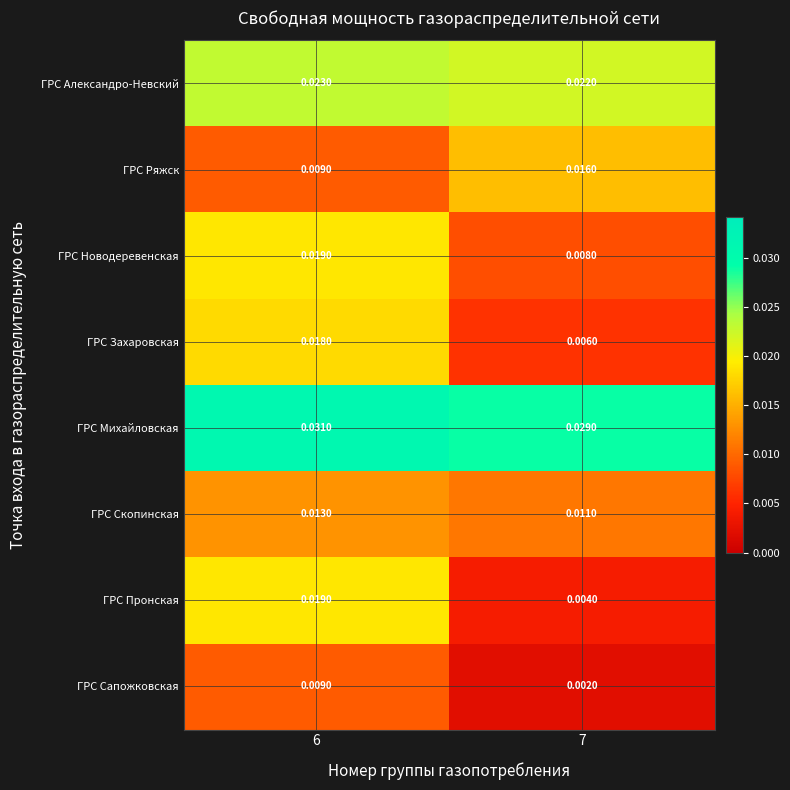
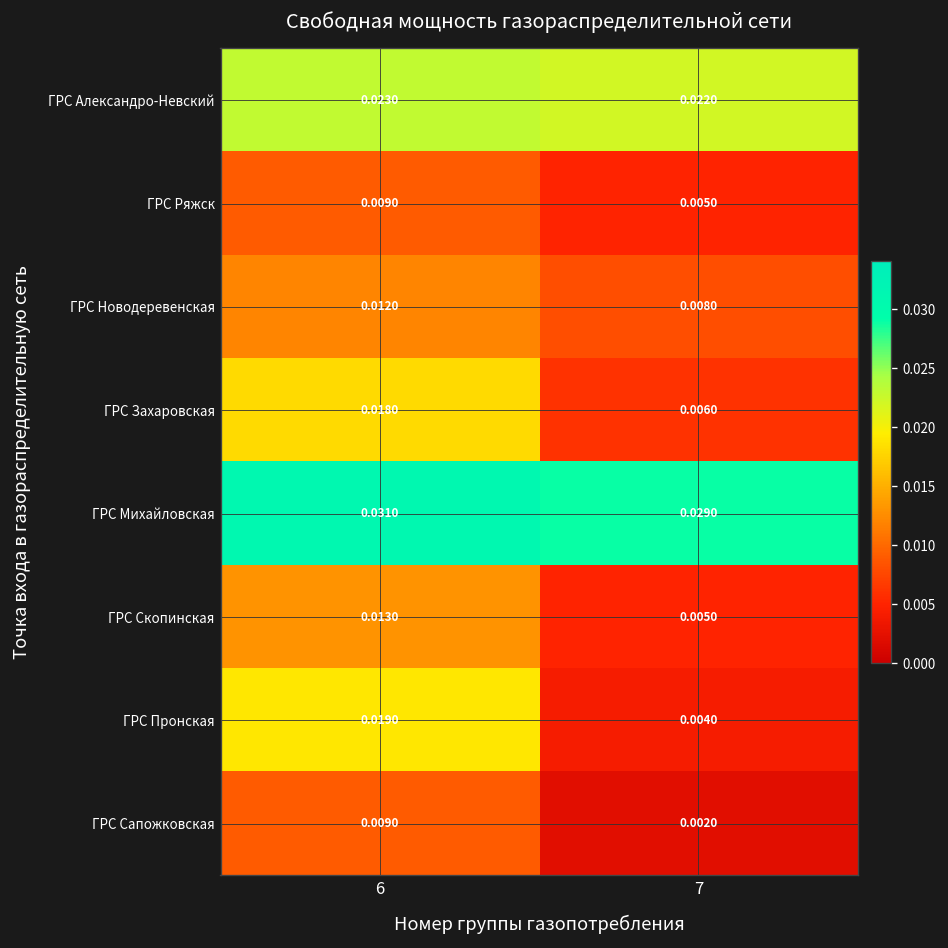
  {
    "ГРС Александро-Невский": {
      "6": 0.0230,
      "7": 0.0220
    },
    "ГРС Ряжск": {
      "6": 0.0090,
-     "7": 0.0160
+     "7": 0.0050
    },
    "ГРС Новодеревенская": {
-     "6": 0.0190,
+     "6": 0.0120,
      "7": 0.0080
    },
    "ГРС Захаровская": {
      "6": 0.0180,
      "7": 0.0060
    },
    "ГРС Михайловская": {
      "6": 0.0310,
      "7": 0.0290
    },
    "ГРС Скопинская": {
      "6": 0.0130,
-     "7": 0.0110
+     "7": 0.0050
    },
    "ГРС Пронская": {
      "6": 0.0190,
      "7": 0.0040
    },
    "ГРС Сапожковская": {
      "6": 0.0090,
      "7": 0.0020
    }
  }
